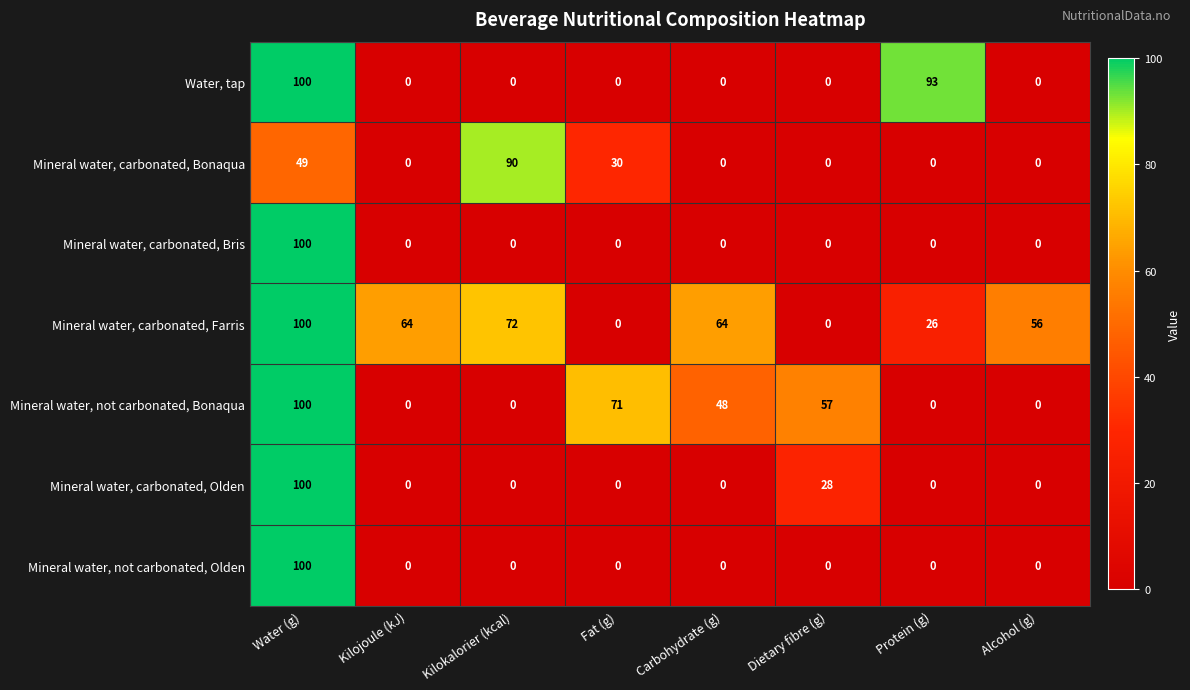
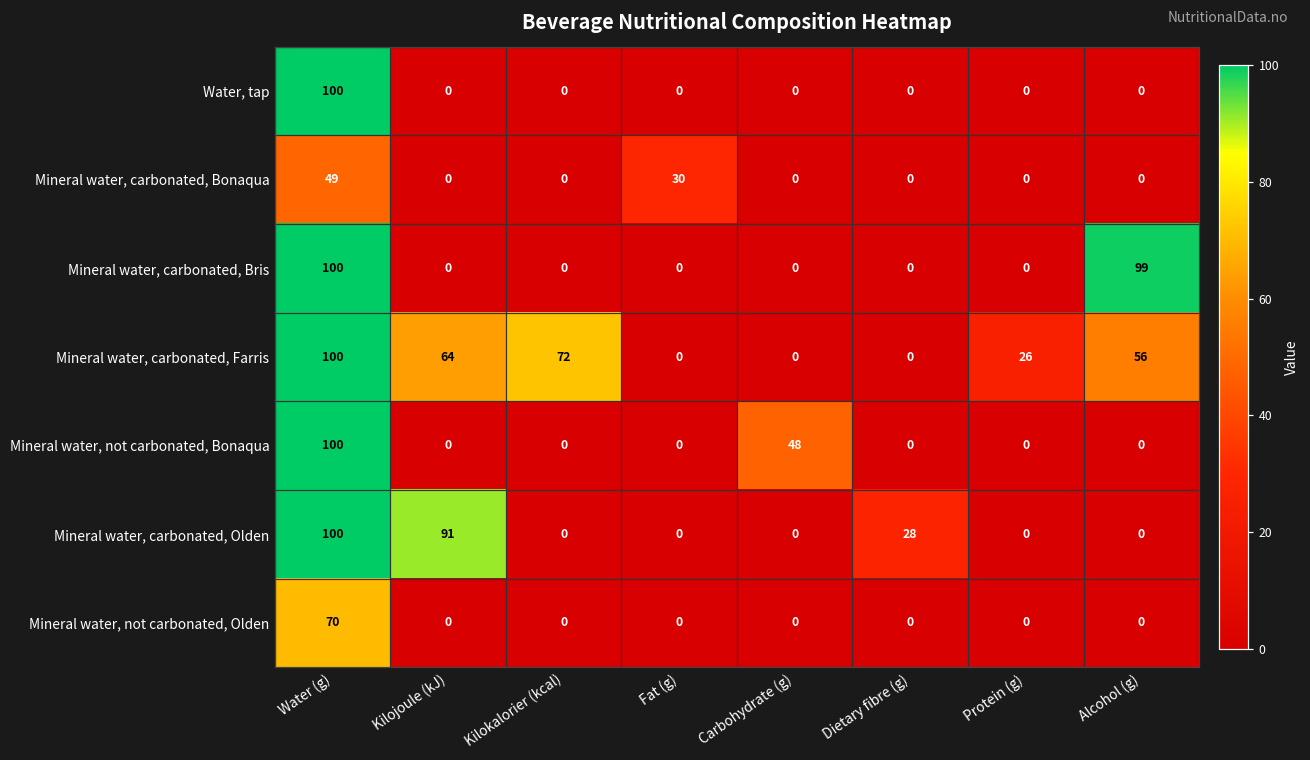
  {
    "Water, tap": {
      "Water (g)": 100,
      "Kilojoule (kJ)": 0,
      "Kilokalorier (kcal)": 0,
      "Fat (g)": 0,
      "Carbohydrate (g)": 0,
      "Dietary fibre (g)": 0,
-     "Protein (g)": 93,
+     "Protein (g)": 0,
      "Alcohol (g)": 0
    },
    "Mineral water, carbonated, Bonaqua": {
      "Water (g)": 49,
      "Kilojoule (kJ)": 0,
-     "Kilokalorier (kcal)": 90,
+     "Kilokalorier (kcal)": 0,
      "Fat (g)": 30,
      "Carbohydrate (g)": 0,
      "Dietary fibre (g)": 0,
      "Protein (g)": 0,
      "Alcohol (g)": 0
    },
    "Mineral water, carbonated, Bris": {
      "Water (g)": 100,
      "Kilojoule (kJ)": 0,
      "Kilokalorier (kcal)": 0,
      "Fat (g)": 0,
      "Carbohydrate (g)": 0,
      "Dietary fibre (g)": 0,
      "Protein (g)": 0,
-     "Alcohol (g)": 0
+     "Alcohol (g)": 99
    },
    "Mineral water, carbonated, Farris": {
      "Water (g)": 100,
      "Kilojoule (kJ)": 64,
      "Kilokalorier (kcal)": 72,
      "Fat (g)": 0,
-     "Carbohydrate (g)": 64,
+     "Carbohydrate (g)": 0,
      "Dietary fibre (g)": 0,
      "Protein (g)": 26,
      "Alcohol (g)": 56
    },
    "Mineral water, not carbonated, Bonaqua": {
      "Water (g)": 100,
      "Kilojoule (kJ)": 0,
      "Kilokalorier (kcal)": 0,
-     "Fat (g)": 71,
+     "Fat (g)": 0,
      "Carbohydrate (g)": 48,
-     "Dietary fibre (g)": 57,
+     "Dietary fibre (g)": 0,
      "Protein (g)": 0,
      "Alcohol (g)": 0
    },
    "Mineral water, carbonated, Olden": {
      "Water (g)": 100,
-     "Kilojoule (kJ)": 0,
+     "Kilojoule (kJ)": 91,
      "Kilokalorier (kcal)": 0,
      "Fat (g)": 0,
      "Carbohydrate (g)": 0,
      "Dietary fibre (g)": 28,
      "Protein (g)": 0,
      "Alcohol (g)": 0
    },
    "Mineral water, not carbonated, Olden": {
-     "Water (g)": 100,
+     "Water (g)": 70,
      "Kilojoule (kJ)": 0,
      "Kilokalorier (kcal)": 0,
      "Fat (g)": 0,
      "Carbohydrate (g)": 0,
      "Dietary fibre (g)": 0,
      "Protein (g)": 0,
      "Alcohol (g)": 0
    }
  }
